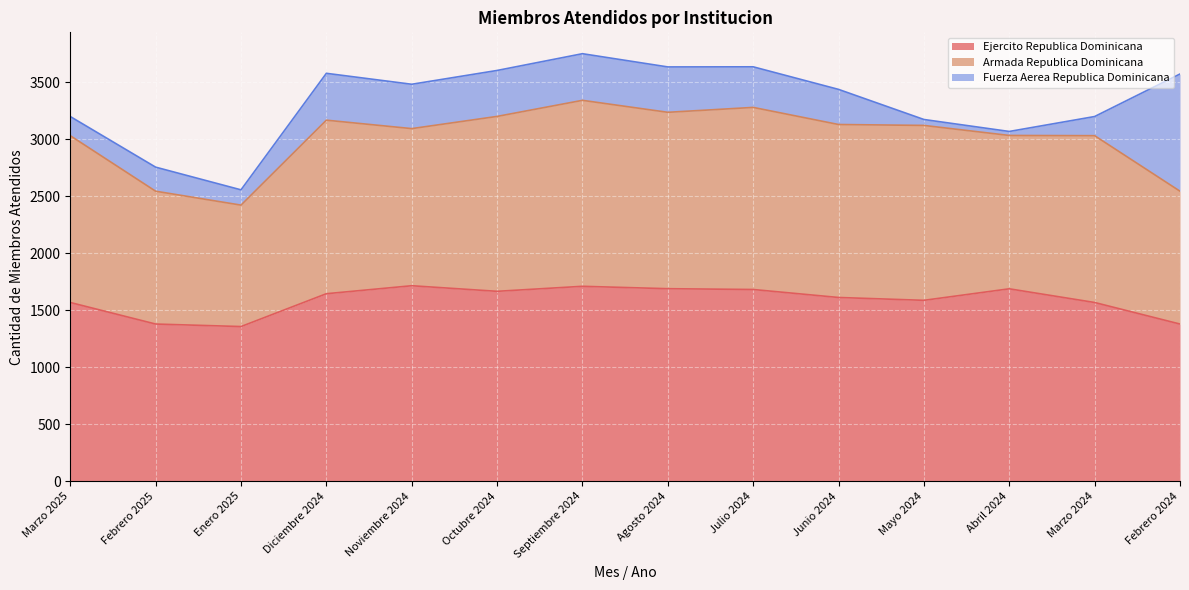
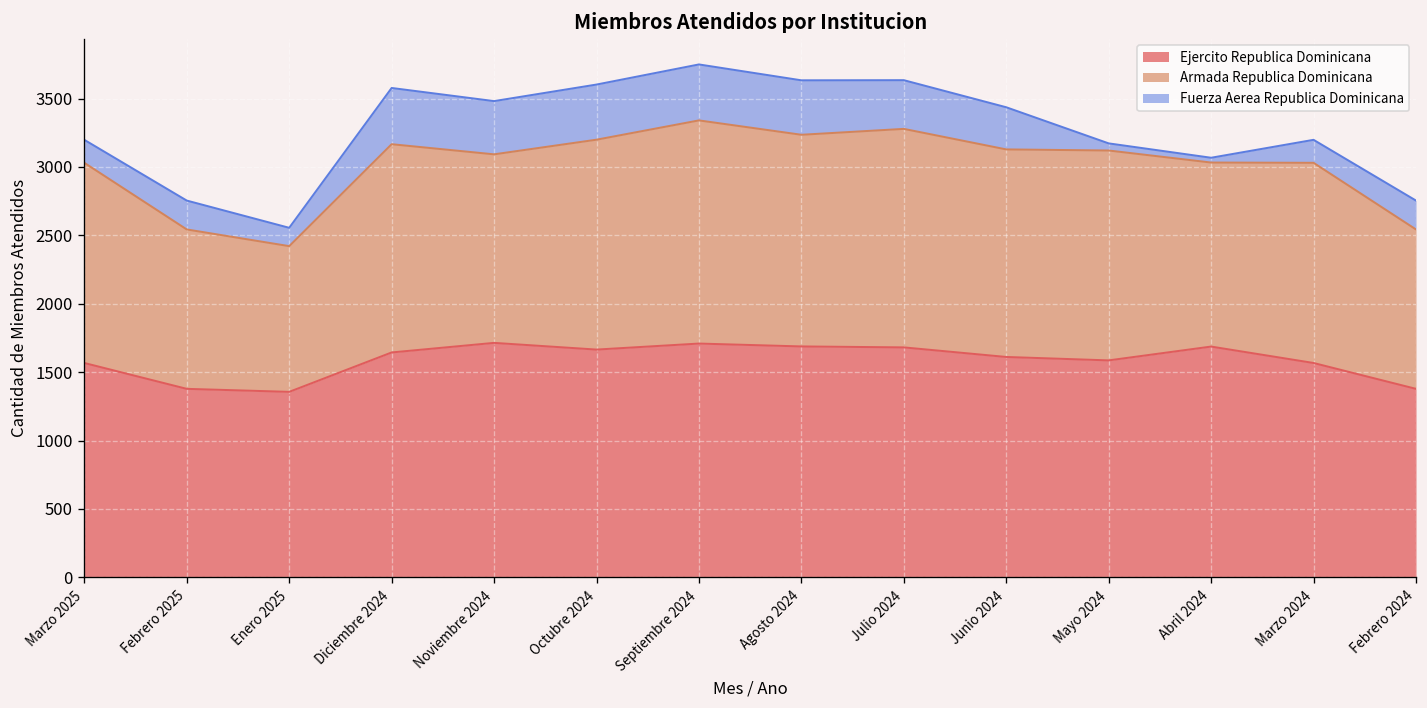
  {
    "Fuerza Aerea Republica Dominicana": {
      "Marzo 2025": 170,
      "Febrero 2025": 210,
      "Enero 2025": 130,
      "Diciembre 2024": 410,
      "Noviembre 2024": 390,
      "Octubre 2024": 400,
      "Septiembre 2024": 410,
      "Agosto 2024": 400,
      "Julio 2024": 360,
      "Junio 2024": 310,
      "Mayo 2024": 50,
      "Abril 2024": 40,
      "Marzo 2024": 170,
-     "Febrero 2024": 1030
+     "Febrero 2024": 210
    }
  }
